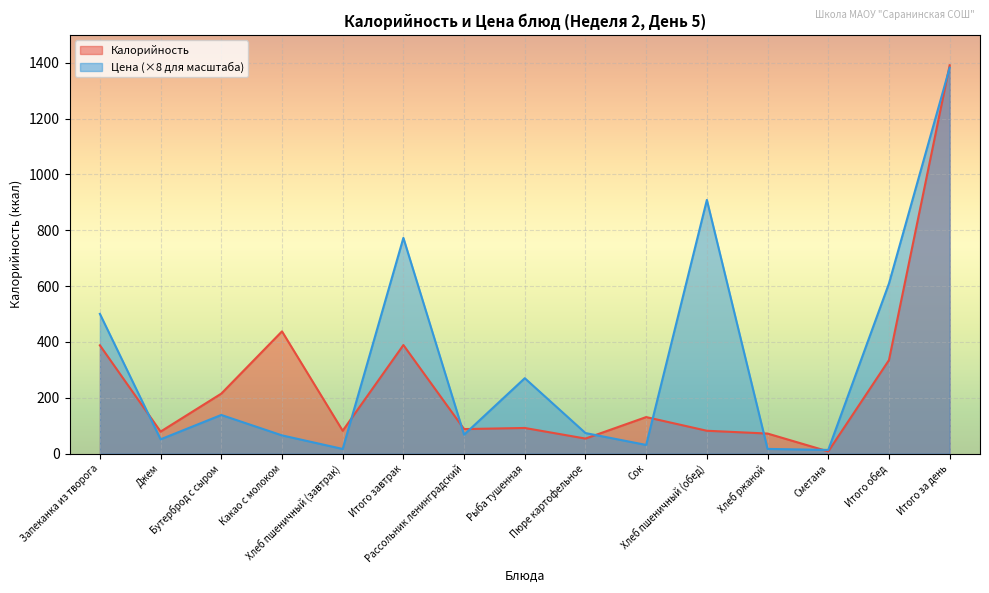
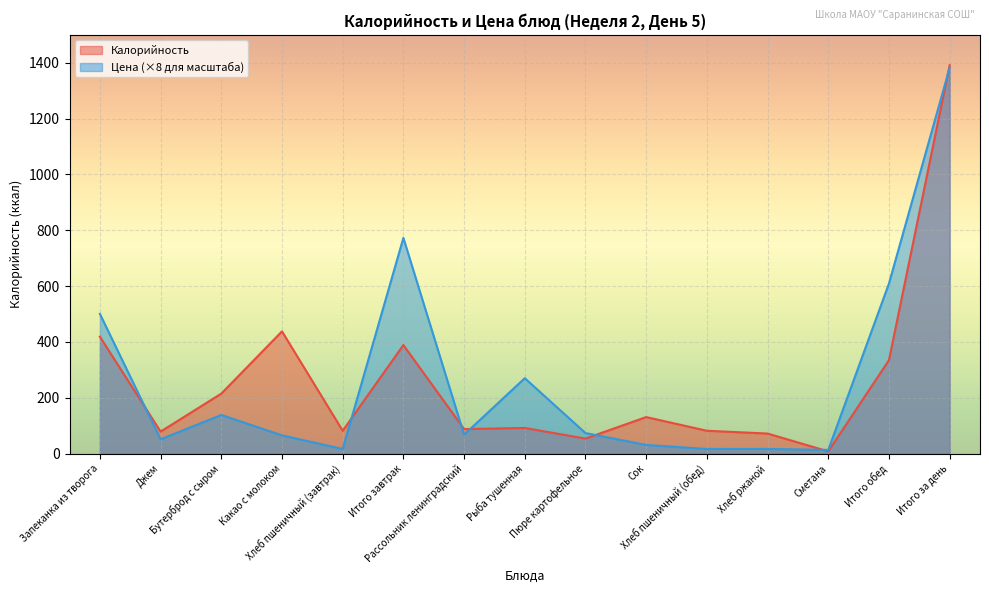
  {
    "Калорийность": {
-     "Запеканка из творога": 390,
+     "Запеканка из творога": 420,
      "Джем": 80,
      "Бутерброд с сыром": 220,
      "Какао с молоком": 440,
      "Хлеб пшеничный (завтрак)": 80,
      "Итого завтрак": 390,
      "Рассольник ленинградский": 90,
      "Рыба тушенная": 90,
      "Пюре картофельное": 50,
      "Сок": 130,
      "Хлеб пшеничный (обед)": 80,
      "Хлеб ржаной": 70,
      "Итого обед": 340
    },
    "Цена (×8 для масштаба)": {
      "Запеканка из творога": 500,
      "Джем": 50,
      "Бутерброд с сыром": 140,
      "Какао с молоком": 70,
      "Хлеб пшеничный (завтрак)": 20,
      "Итого завтрак": 770,
      "Рассольник ленинградский": 70,
      "Рыба тушенная": 270,
      "Пюре картофельное": 70,
      "Сок": 30,
-     "Хлеб пшеничный (обед)": 910,
+     "Хлеб пшеничный (обед)": 20,
      "Хлеб ржаной": 20,
      "Итого обед": 610
    }
  }
